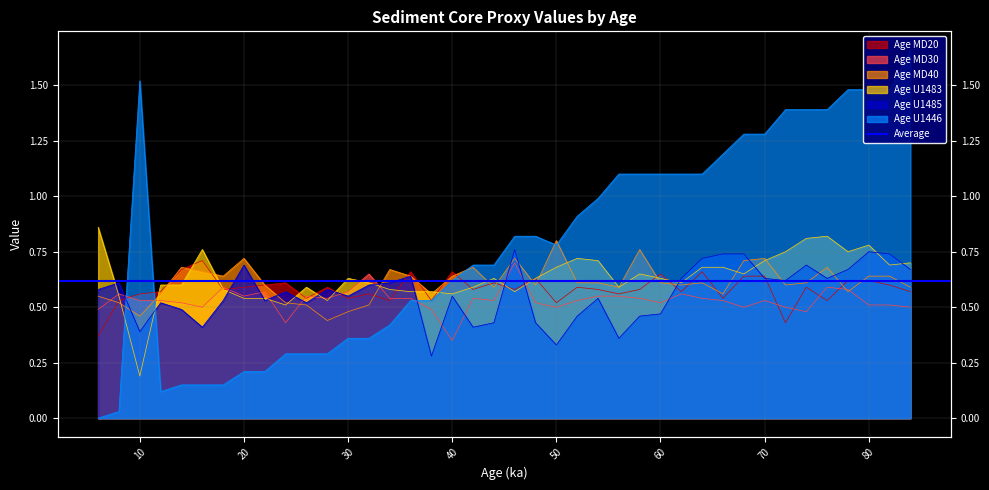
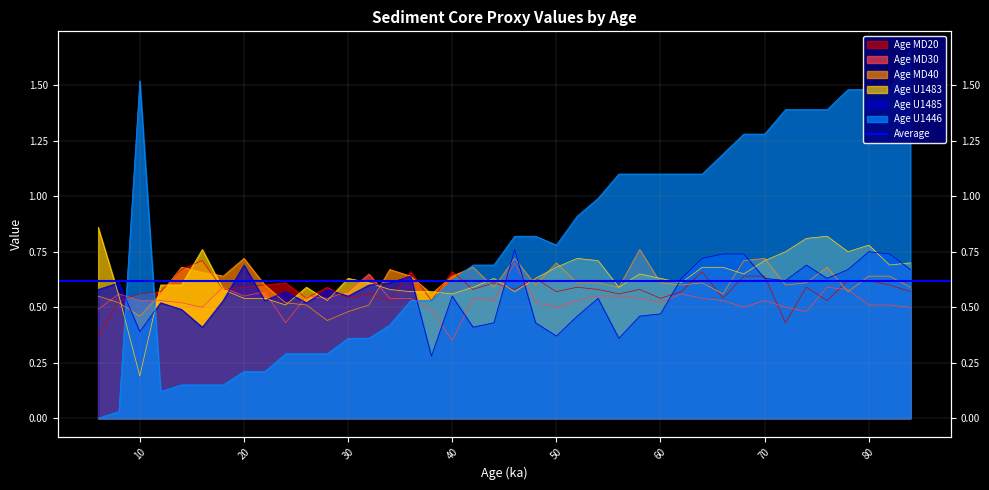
  {
    "Age MD20": {
      "10": 0.56,
      "20": 0.59,
      "40": 0.66,
-     "50": 0.52,
-     "60": 0.65,
+     "50": 0.57,
+     "60": 0.54,
      "80": 0.62
    },
    "Age MD30": {
      "10": 0.53,
      "30": 0.57,
      "40": 0.35,
      "50": 0.50,
      "60": 0.52,
      "70": 0.53,
      "80": 0.51
    },
    "Age MD40": {
      "10": 0.46,
      "20": 0.72,
      "30": 0.48,
      "40": 0.64,
-     "50": 0.8,
+     "50": 0.7,
      "60": 0.6,
      "80": 0.64
    },
    "Age U1483": {
      "10": 0.19,
      "30": 0.63,
      "50": 0.68,
      "60": 0.63,
      "80": 0.78
    },
    "Age U1485": {
      "10": 0.39,
      "20": 0.69,
-     "50": 0.33,
+     "50": 0.37,
      "60": 0.47,
      "80": 0.75
    },
    "Age U1446": {
      "10": 1.52,
      "20": 0.21,
      "30": 0.36,
      "40": 0.62,
      "50": 0.78,
      "60": 1.10,
      "70": 1.28
    }
  }
